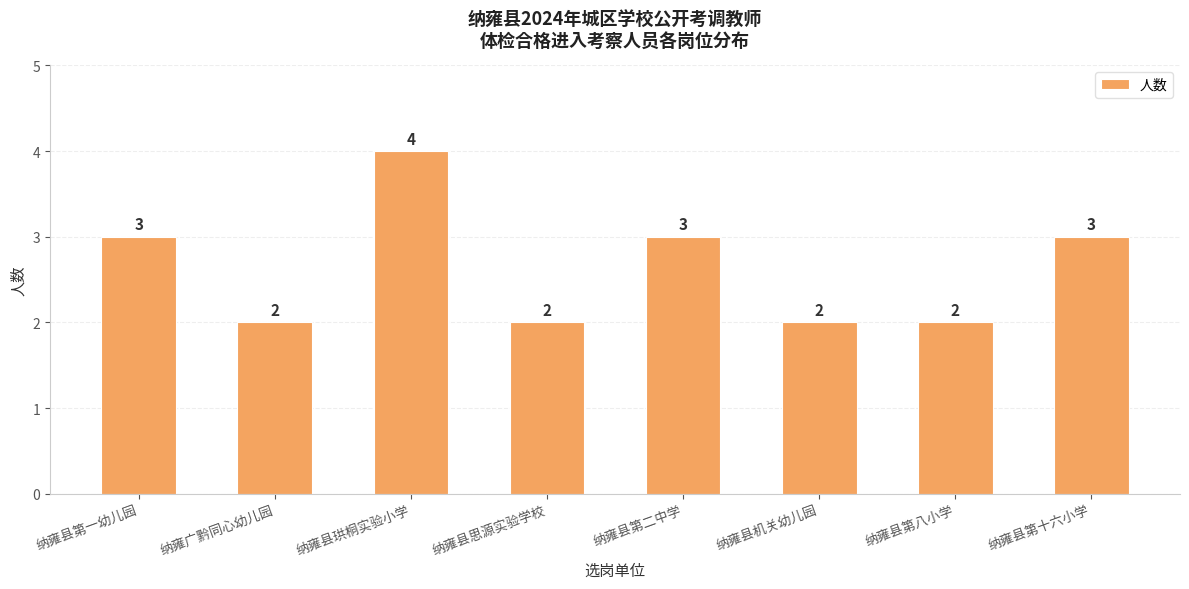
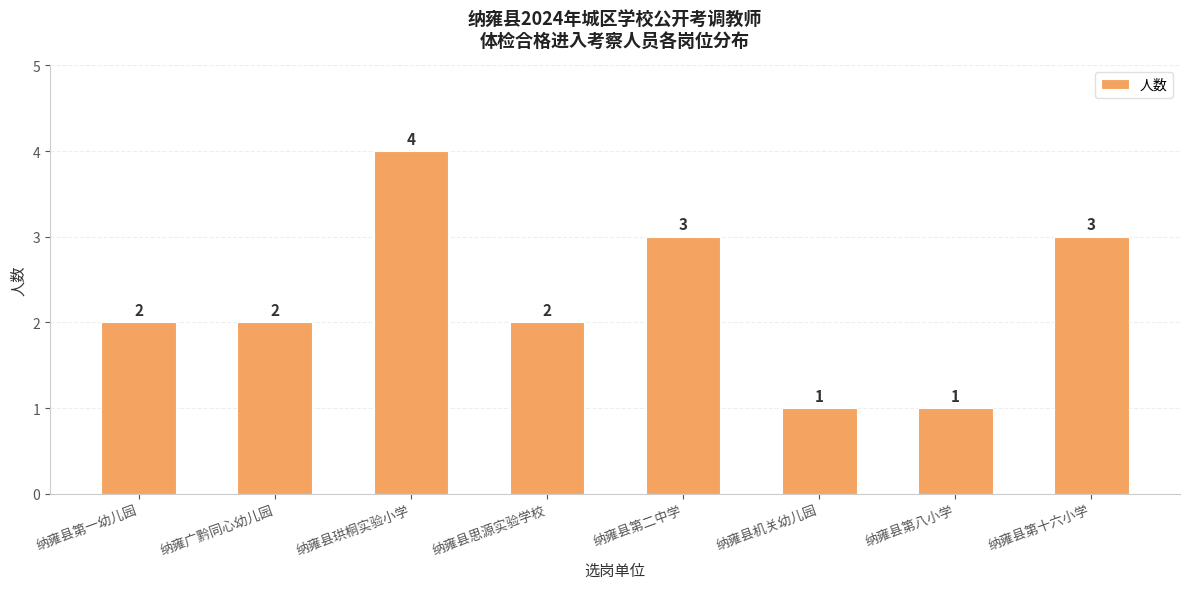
  {
-   "纳雍县第一幼儿园": 3,
+   "纳雍县第一幼儿园": 2,
    "纳雍广黔同心幼儿园": 2,
    "纳雍县珙桐实验小学": 4,
    "纳雍县思源实验学校": 2,
    "纳雍县第二中学": 3,
-   "纳雍县机关幼儿园": 2,
-   "纳雍县第八小学": 2,
+   "纳雍县机关幼儿园": 1,
+   "纳雍县第八小学": 1,
    "纳雍县第十六小学": 3
  }
